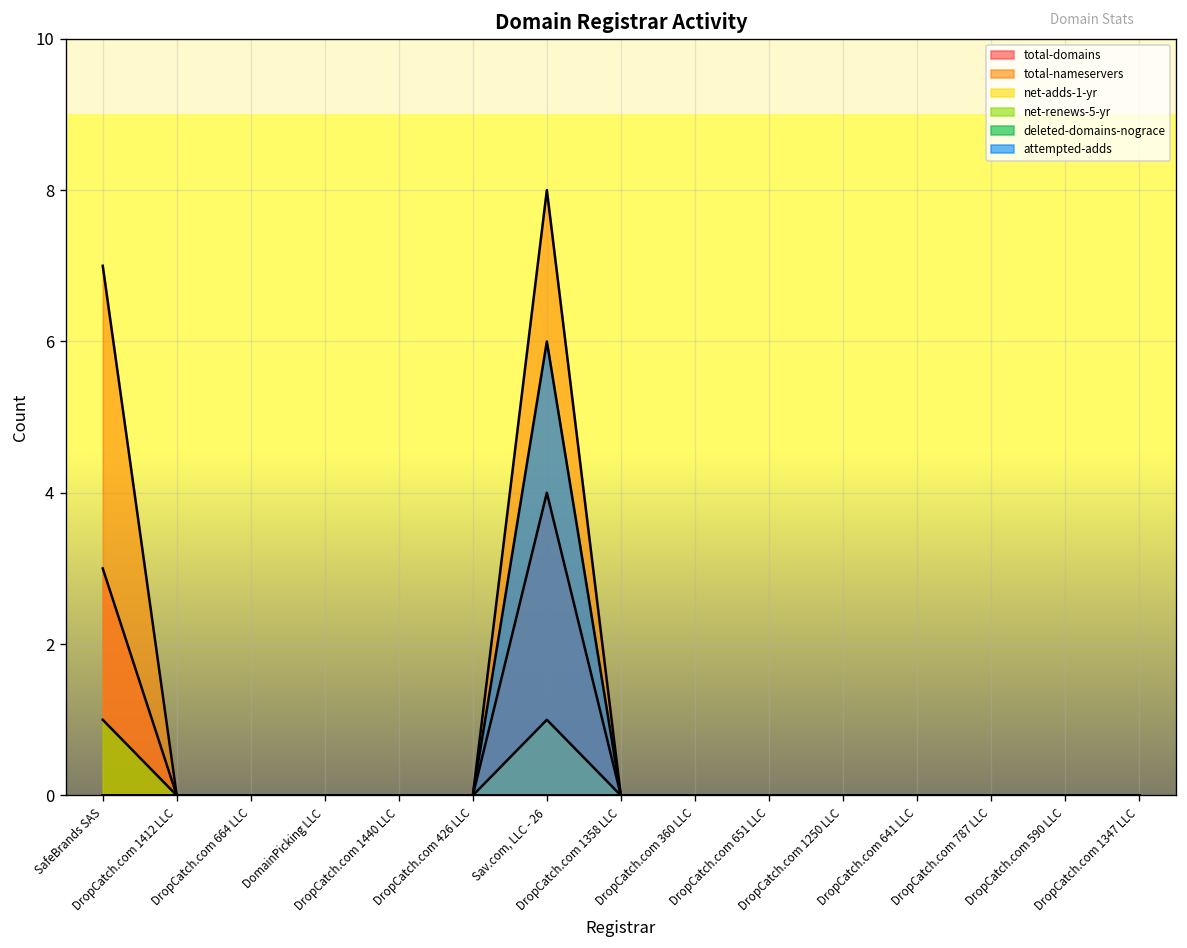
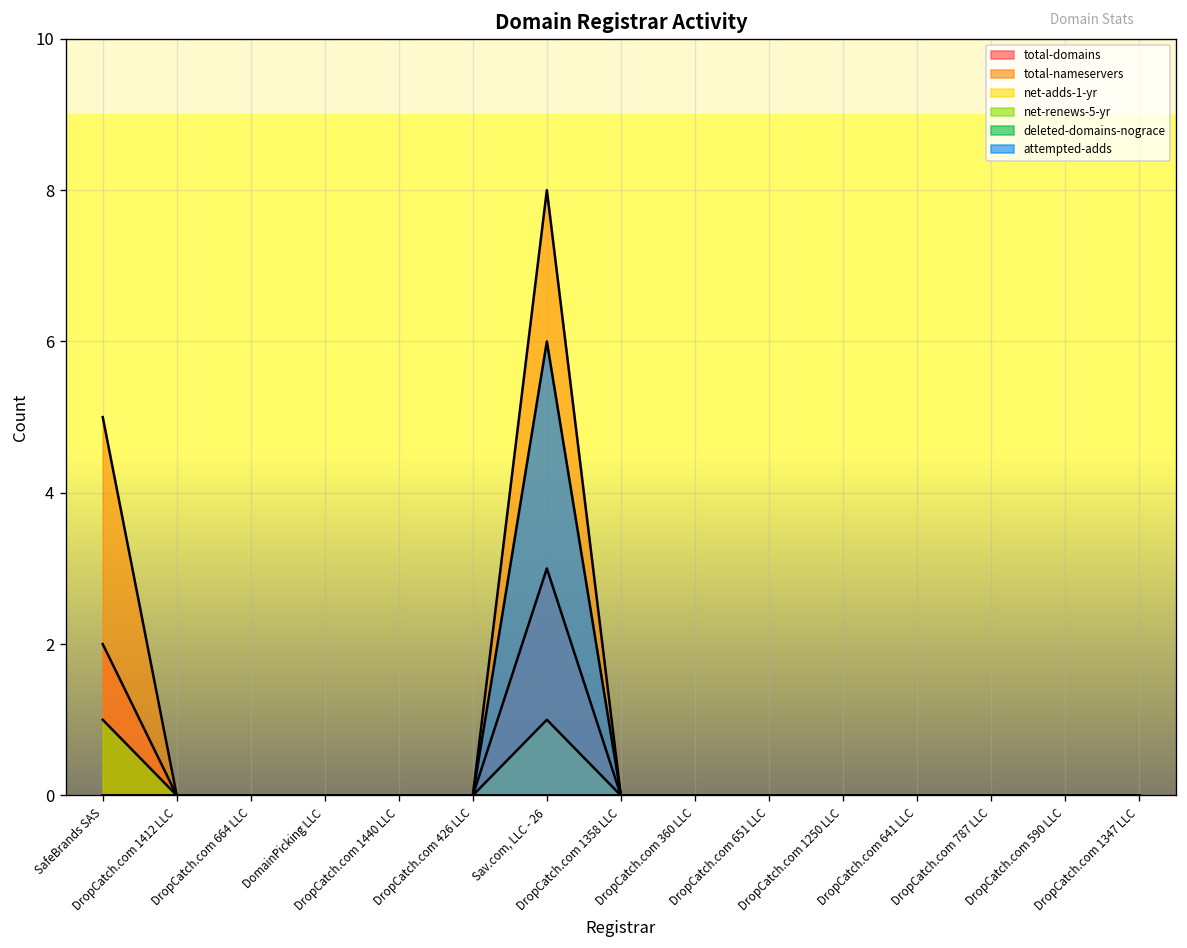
  {
    "total-domains": {
-     "SafeBrands SAS": 3,
-     "Sav.com, LLC - 26": 4
+     "SafeBrands SAS": 2,
+     "Sav.com, LLC - 26": 3
    },
    "total-nameservers": {
-     "SafeBrands SAS": 7,
+     "SafeBrands SAS": 5,
      "Sav.com, LLC - 26": 8
    },
    "net-adds-1-yr": {
      "Sav.com, LLC - 26": 1
    },
    "net-renews-5-yr": {
      "SafeBrands SAS": 1
    },
    "attempted-adds": {
      "Sav.com, LLC - 26": 6
    }
  }
